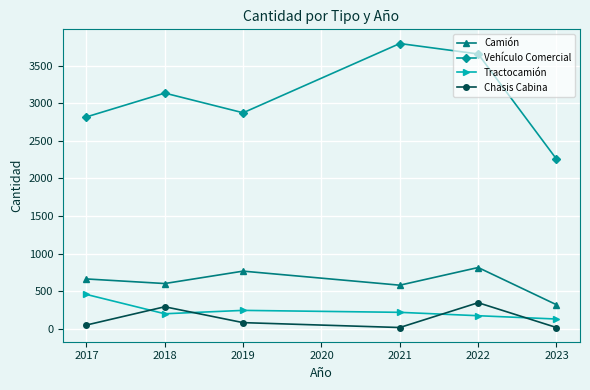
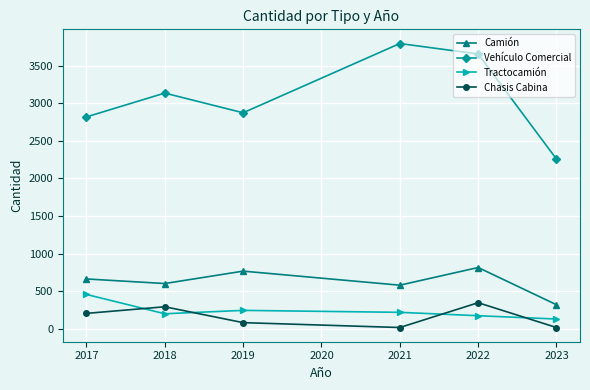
  {
    "Chasis Cabina": {
-     "2017": 0,
+     "2017": 200,
      "2018": 300,
      "2019": 100,
      "2021": 0,
      "2022": 300,
      "2023": 0
    }
  }
